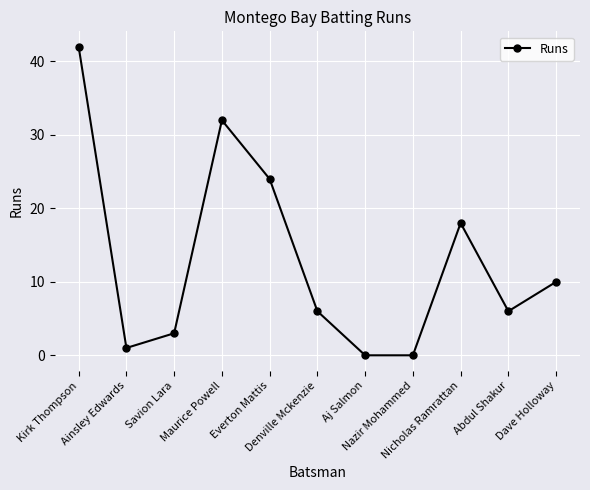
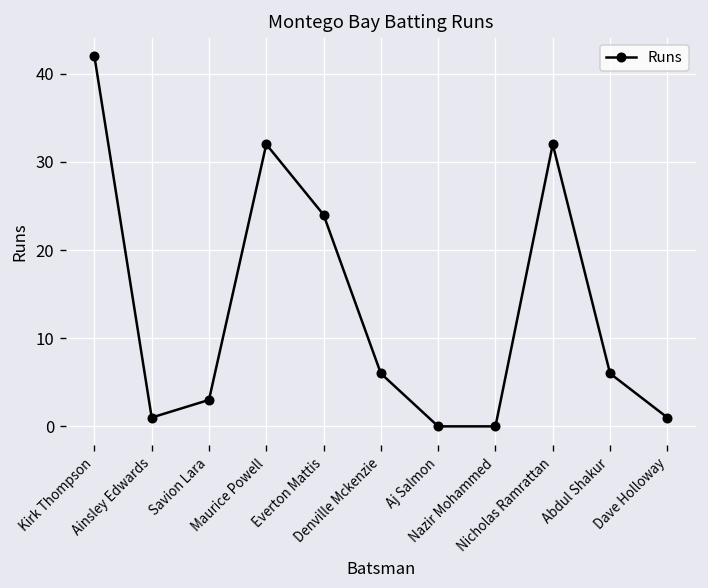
  {
    "Kirk Thompson": 42,
    "Ainsley Edwards": 1,
    "Savion Lara": 3,
    "Maurice Powell": 32,
    "Everton Mattis": 24,
    "Denville Mckenzie": 6,
    "Aj Salmon": 0,
    "Nazir Mohammed": 0,
-   "Nicholas Ramrattan": 18,
+   "Nicholas Ramrattan": 32,
    "Abdul Shakur": 6,
-   "Dave Holloway": 10
+   "Dave Holloway": 1
  }
